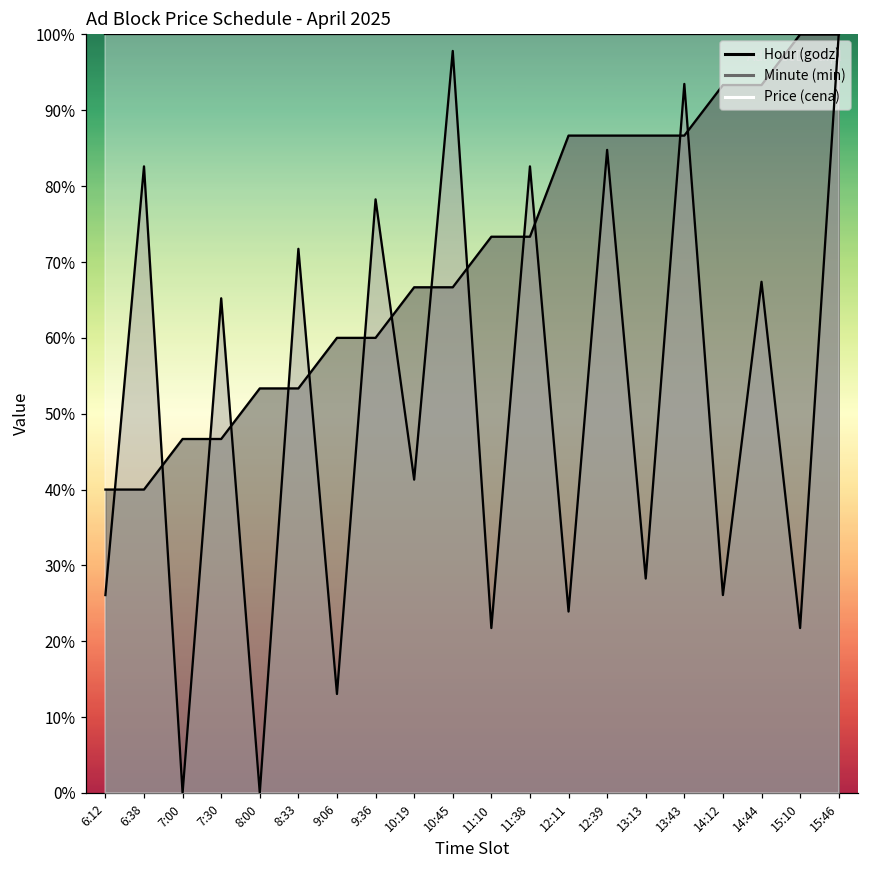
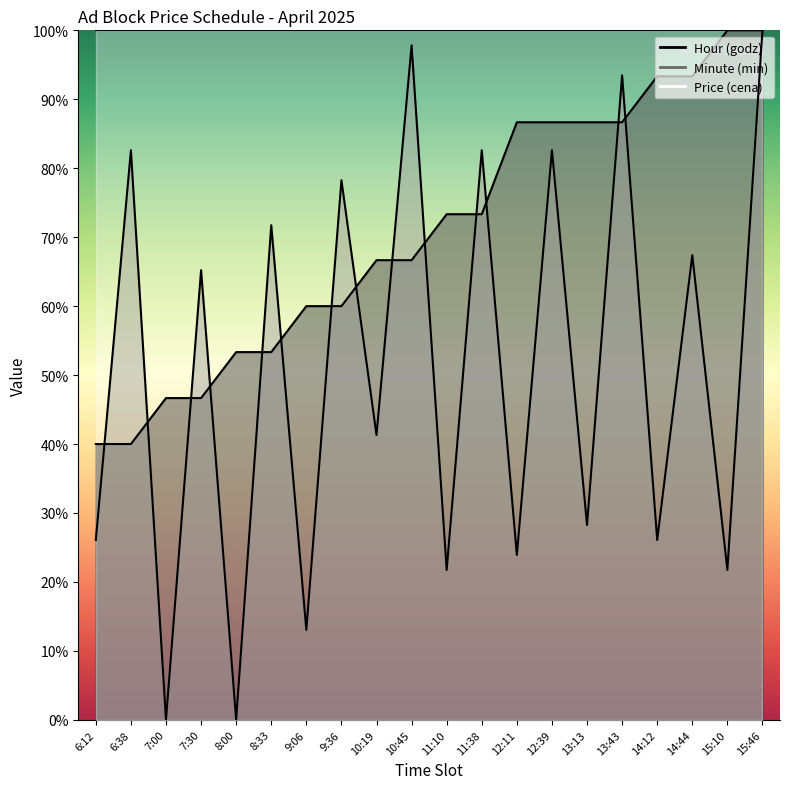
  {
    "Hour (godz)": {
      "6:12": "40%",
      "6:38": "40%",
      "7:00": "47%",
      "7:30": "47%",
      "8:00": "53%",
      "8:33": "53%",
      "9:06": "60%",
      "9:36": "60%",
      "10:19": "67%",
      "10:45": "67%",
      "11:10": "73%",
      "11:38": "73%",
      "12:11": "87%",
      "12:39": "87%",
      "13:13": "87%",
      "13:43": "87%"
    },
    "Minute (min)": {
      "6:12": "26%",
      "6:38": "83%",
      "7:00": "0%",
      "7:30": "65%",
      "8:00": "0%",
      "8:33": "72%",
      "9:06": "13%",
      "9:36": "78%",
      "10:19": "41%",
      "10:45": "98%",
      "11:10": "22%",
      "11:38": "83%",
      "12:11": "24%",
-     "12:39": "85%",
+     "12:39": "83%",
      "13:13": "28%",
      "13:43": "93%",
      "14:12": "26%",
      "14:44": "67%",
      "15:10": "22%"
    },
    "Price (cena)": {
      "6:12": "100%",
      "6:38": "100%",
      "7:00": "100%",
      "7:30": "100%",
      "8:00": "100%",
      "8:33": "100%",
      "9:06": "100%",
      "9:36": "100%",
      "10:19": "100%",
      "10:45": "100%",
      "11:10": "100%",
      "11:38": "100%",
      "12:11": "100%",
      "12:39": "100%",
      "13:13": "100%",
      "13:43": "100%",
      "14:12": "100%",
      "14:44": "100%"
    }
  }
